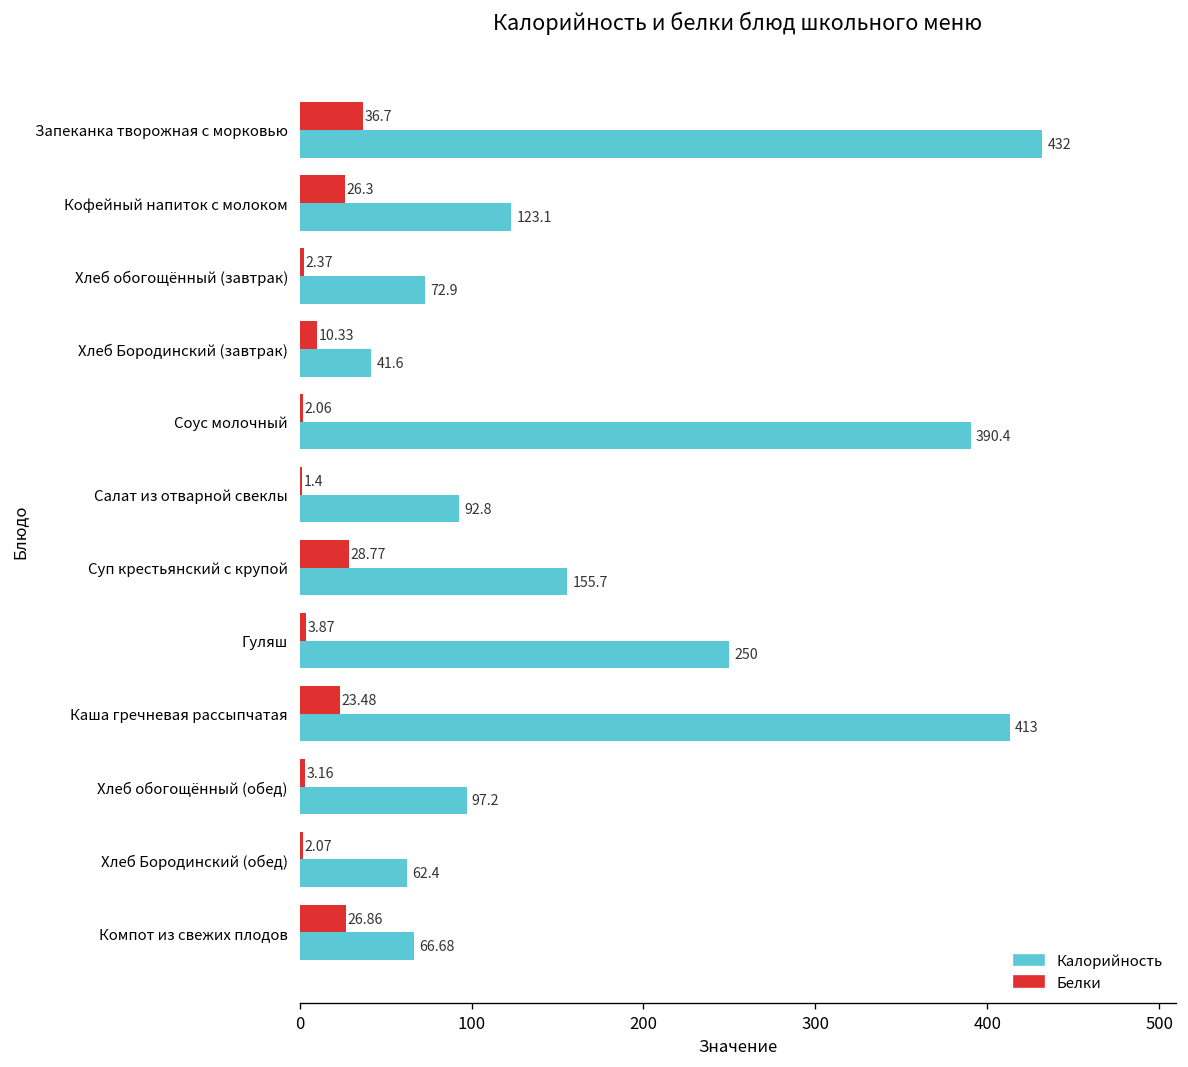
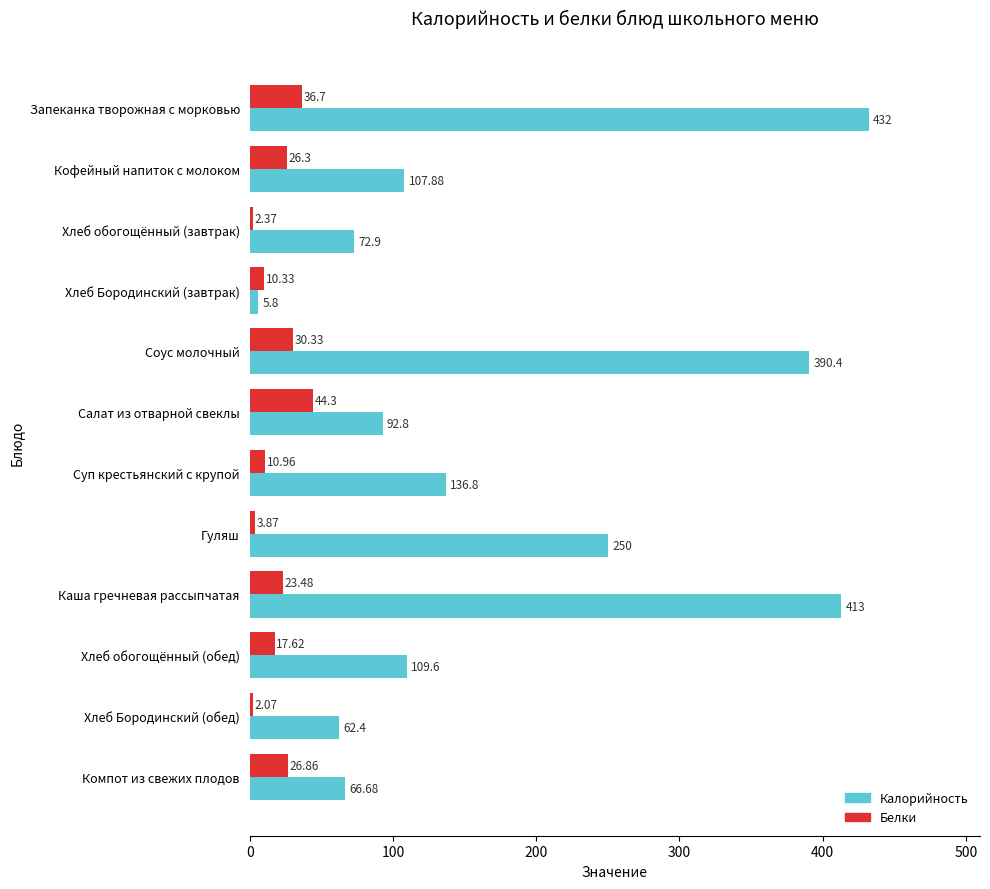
  {
    "Калорийность": {
      "Запеканка творожная с морковью": 432,
-     "Кофейный напиток с молоком": 123.1,
+     "Кофейный напиток с молоком": 107.88,
      "Хлеб обогощённый (завтрак)": 72.9,
-     "Хлеб Бородинский (завтрак)": 41.6,
+     "Хлеб Бородинский (завтрак)": 5.8,
      "Соус молочный": 390.4,
      "Салат из отварной свеклы": 92.8,
-     "Суп крестьянский с крупой": 155.7,
+     "Суп крестьянский с крупой": 136.8,
      "Гуляш": 250,
      "Каша гречневая рассыпчатая": 413,
-     "Хлеб обогощённый (обед)": 97.2,
+     "Хлеб обогощённый (обед)": 109.6,
      "Хлеб Бородинский (обед)": 62.4,
      "Компот из свежих плодов": 66.68
    },
    "Белки": {
      "Запеканка творожная с морковью": 36.7,
      "Кофейный напиток с молоком": 26.3,
      "Хлеб обогощённый (завтрак)": 2.37,
      "Хлеб Бородинский (завтрак)": 10.33,
-     "Соус молочный": 2.06,
-     "Салат из отварной свеклы": 1.4,
-     "Суп крестьянский с крупой": 28.77,
+     "Соус молочный": 30.33,
+     "Салат из отварной свеклы": 44.3,
+     "Суп крестьянский с крупой": 10.96,
      "Гуляш": 3.87,
      "Каша гречневая рассыпчатая": 23.48,
-     "Хлеб обогощённый (обед)": 3.16,
+     "Хлеб обогощённый (обед)": 17.62,
      "Хлеб Бородинский (обед)": 2.07,
      "Компот из свежих плодов": 26.86
    }
  }
